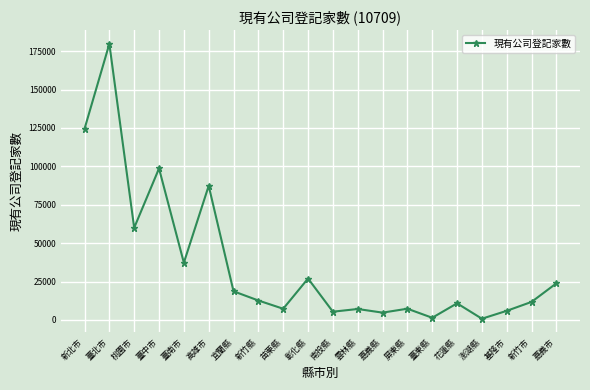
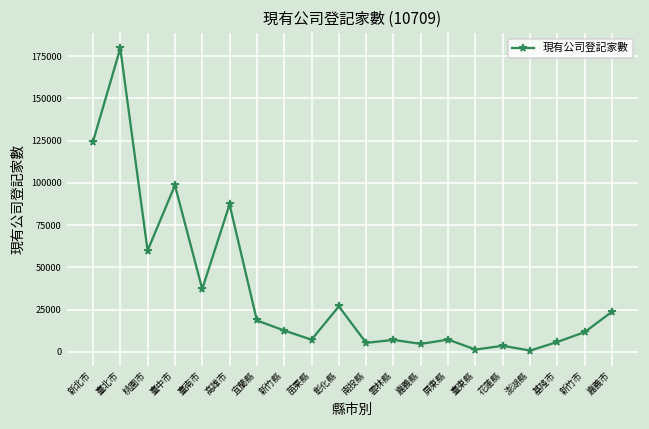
  {
    "新北市": 124000,
    "臺北市": 180000,
    "桃園市": 60000,
    "臺中市": 99000,
    "臺南市": 37000,
    "高雄市": 87000,
    "宜蘭縣": 19000,
    "新竹縣": 13000,
    "苗栗縣": 7000,
    "彰化縣": 27000,
    "南投縣": 5000,
    "雲林縣": 7000,
    "嘉義縣": 5000,
    "屏東縣": 7000,
    "臺東縣": 1000,
-   "花蓮縣": 11000,
+   "花蓮縣": 4000,
    "澎湖縣": 1000,
    "基隆市": 6000,
    "新竹市": 12000,
    "嘉義市": 24000
  }
